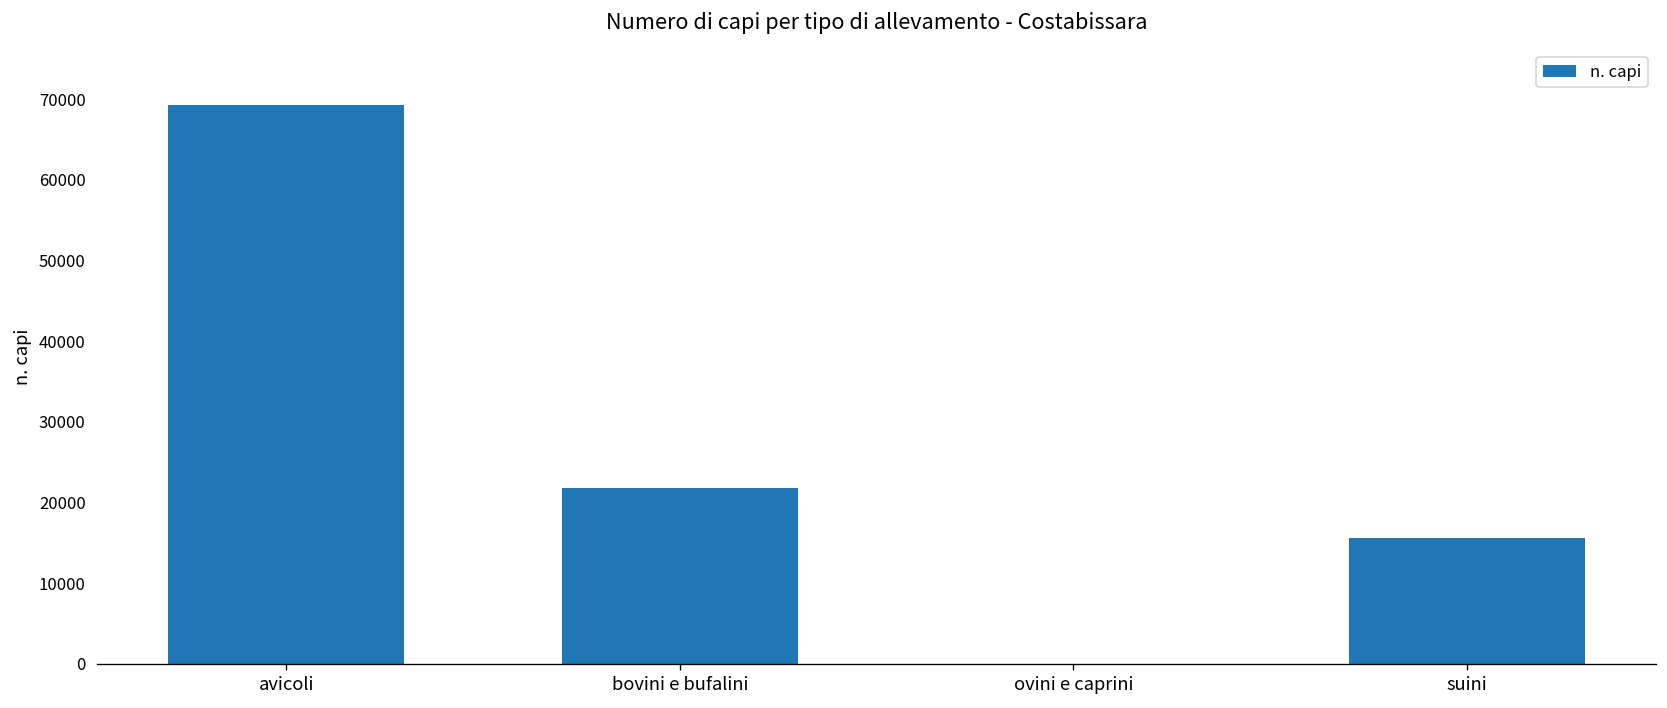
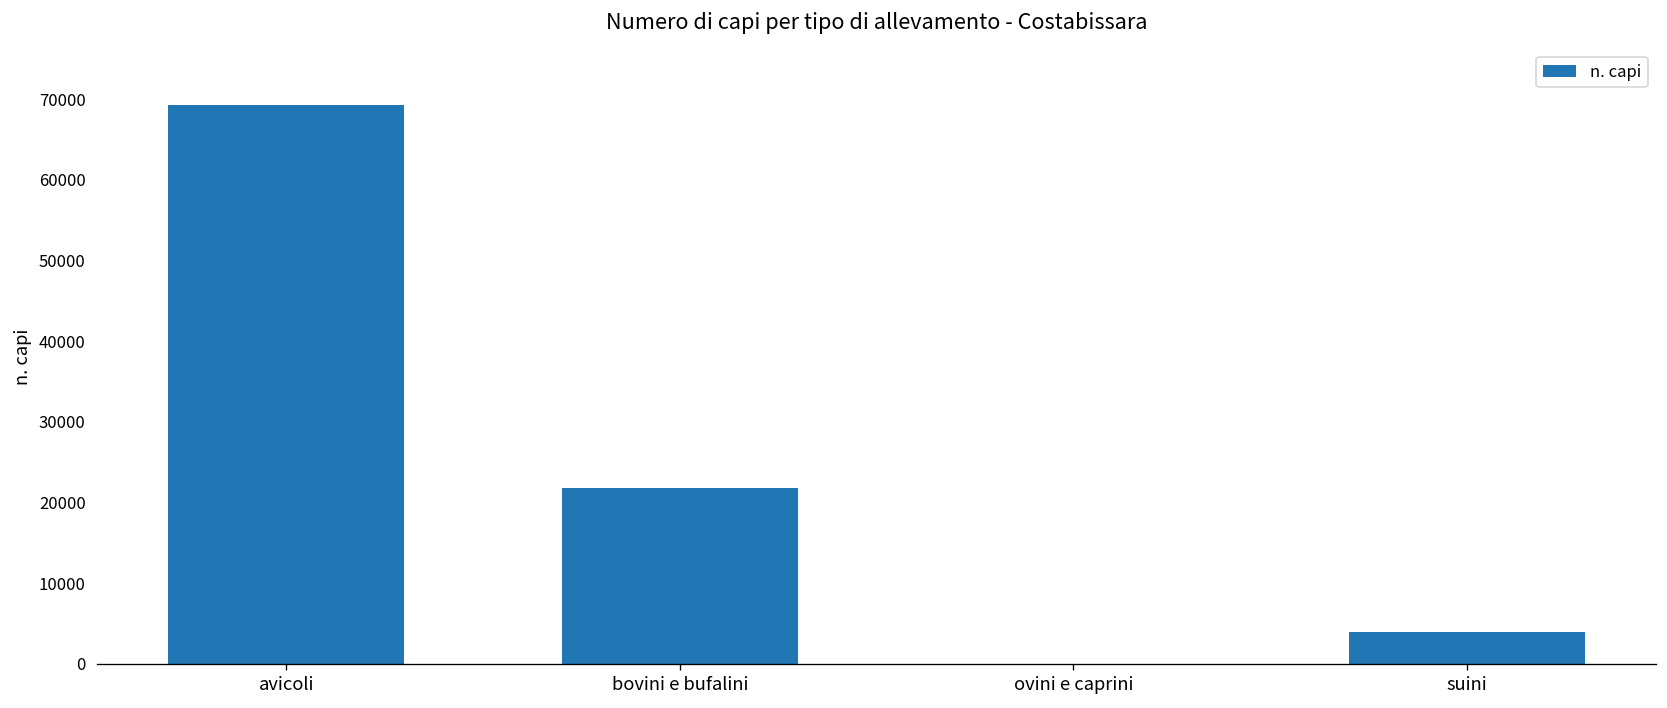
  {
    "avicoli": 69000,
    "bovini e bufalini": 22000,
-   "suini": 16000
+   "suini": 4000
  }
